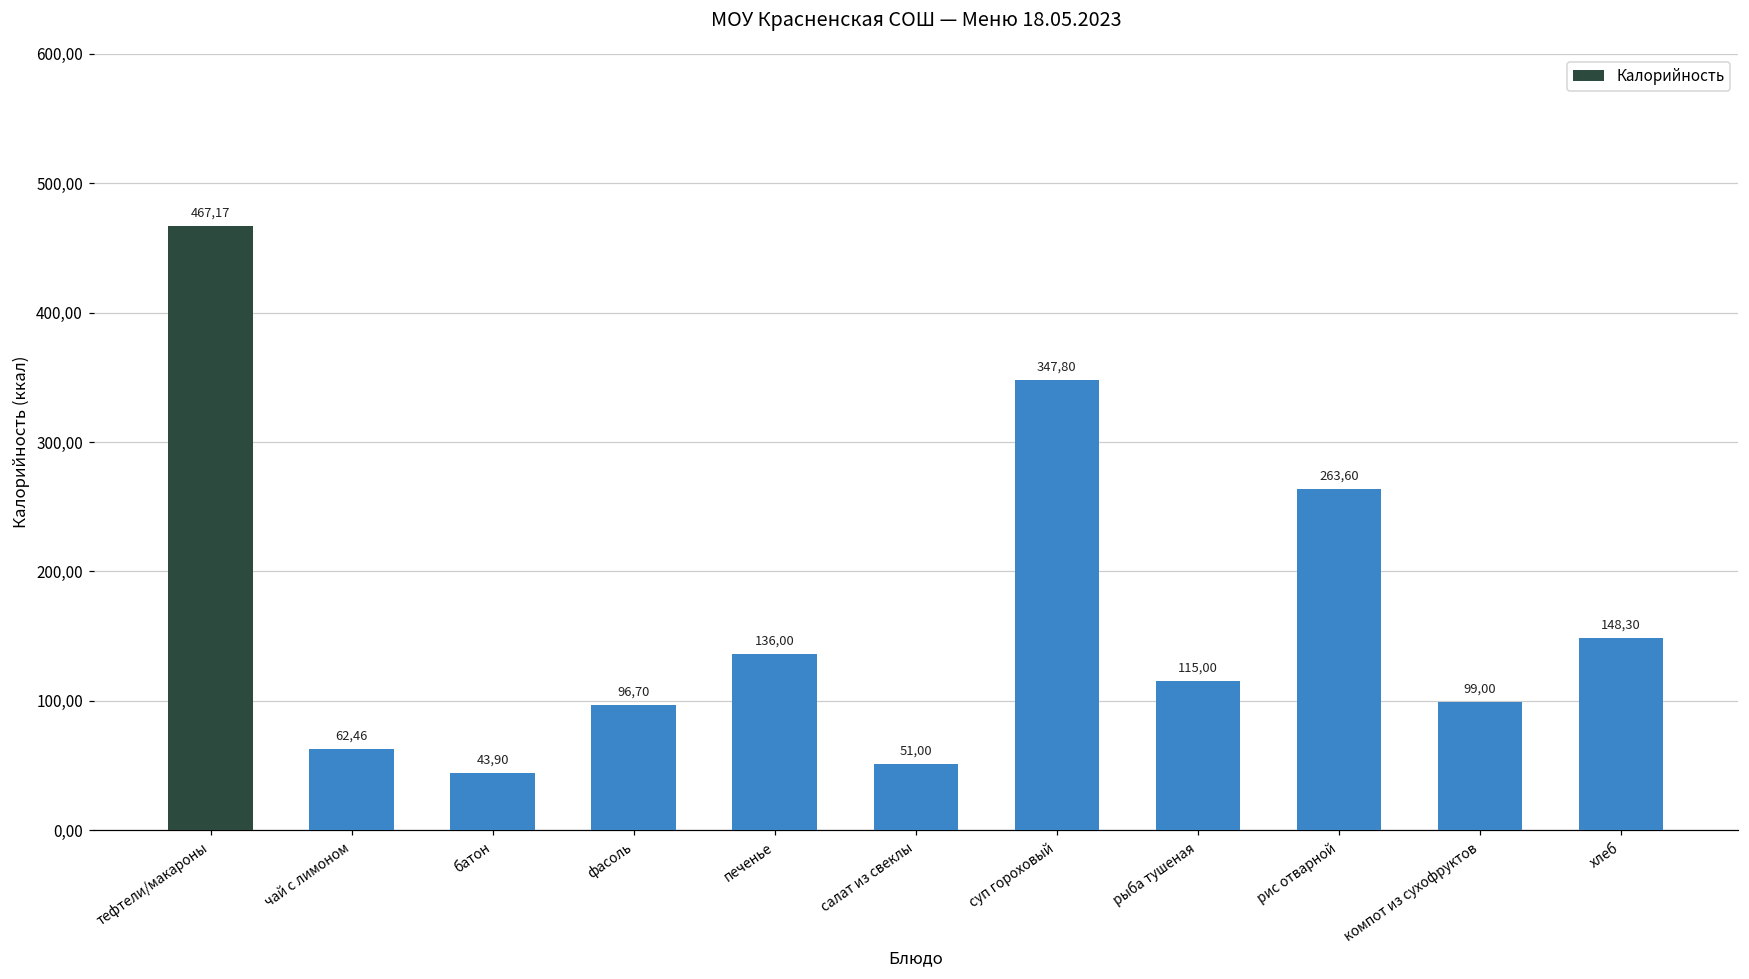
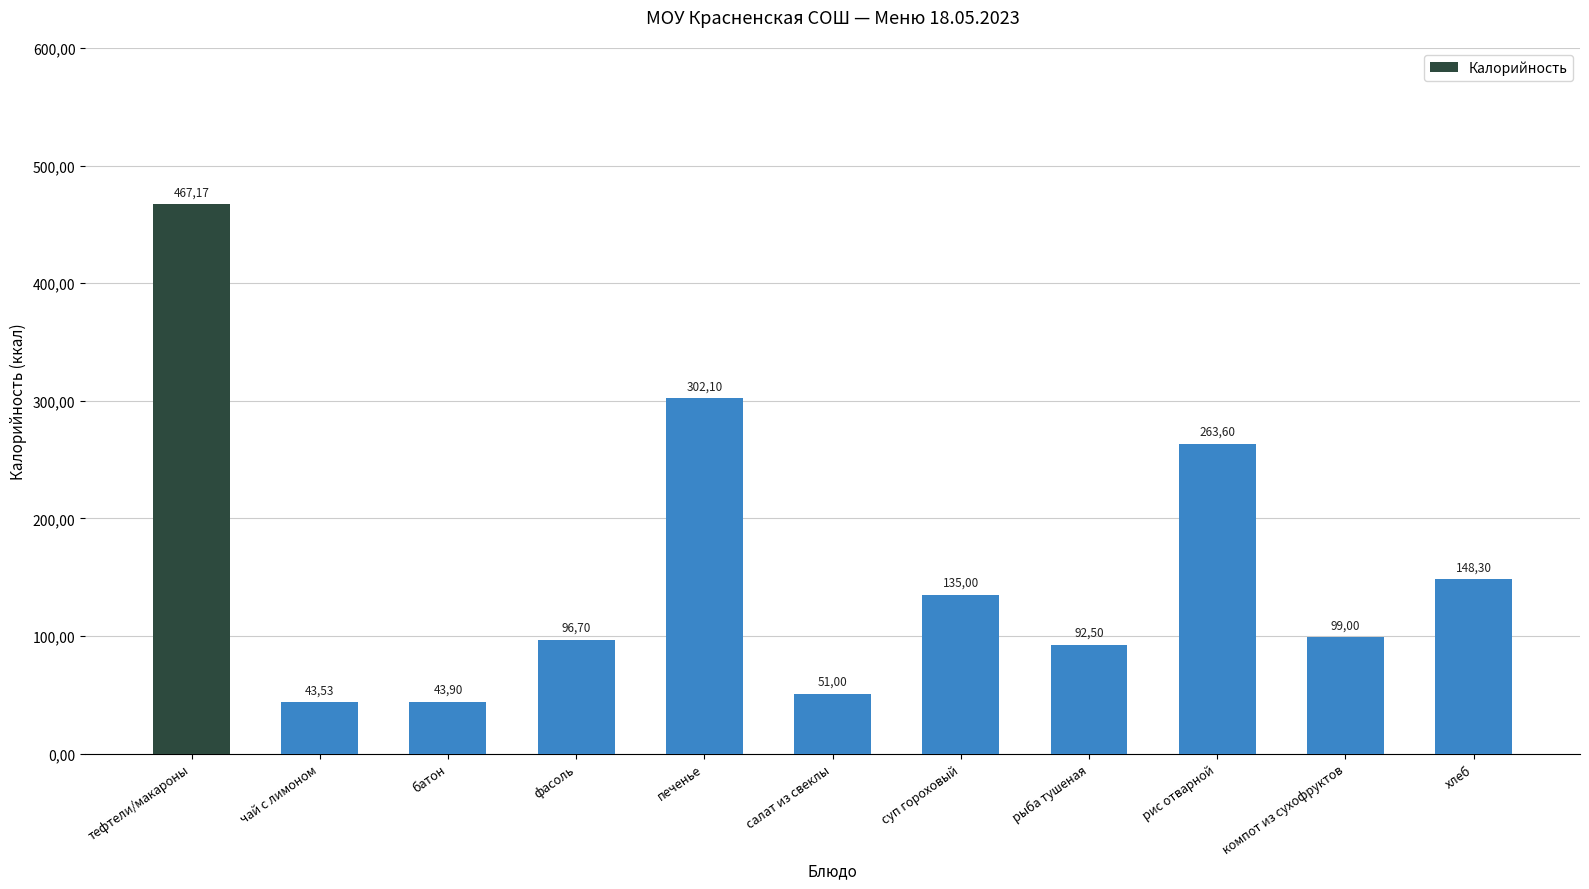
  {
-   "чай с лимоном": "62,46",
-   "печенье": "136,00",
-   "суп гороховый": "347,80",
-   "рыба тушеная": "115,00"
+   "чай с лимоном": "43,53",
+   "печенье": "302,10",
+   "суп гороховый": "135,00",
+   "рыба тушеная": "92,50"
  }
